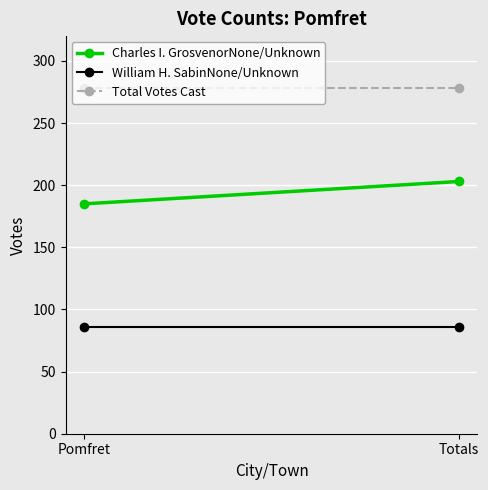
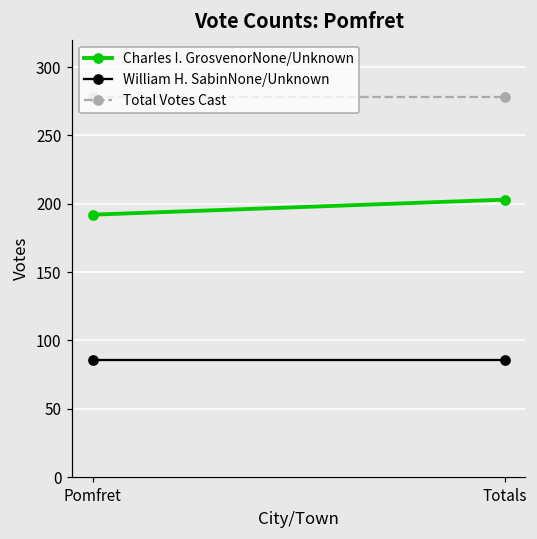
  {
    "Charles I. GrosvenorNone/Unknown": {
-     "Pomfret": 185,
+     "Pomfret": 192,
      "Totals": 203
    },
    "William H. SabinNone/Unknown": {
      "Pomfret": 86,
      "Totals": 86
    },
    "Total Votes Cast": {
      "Totals": 278
    }
  }
